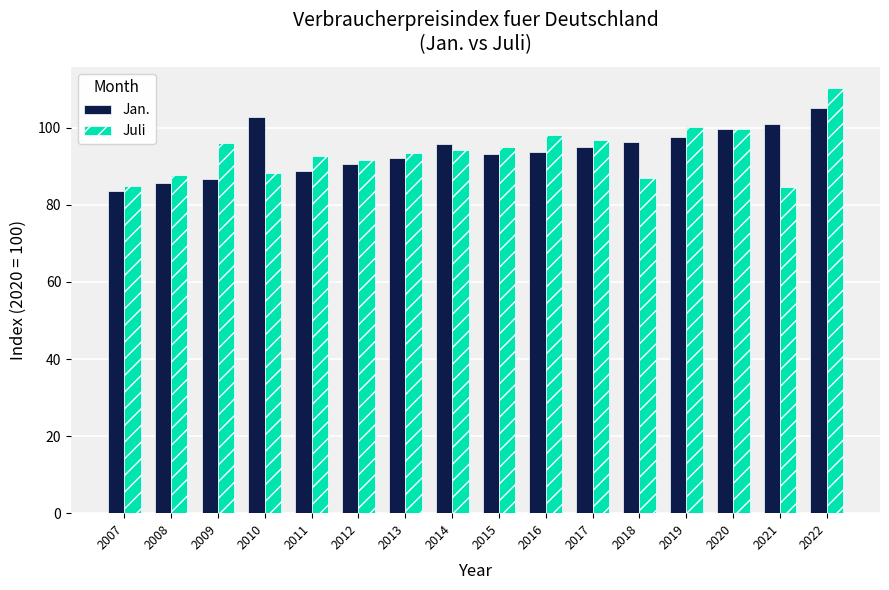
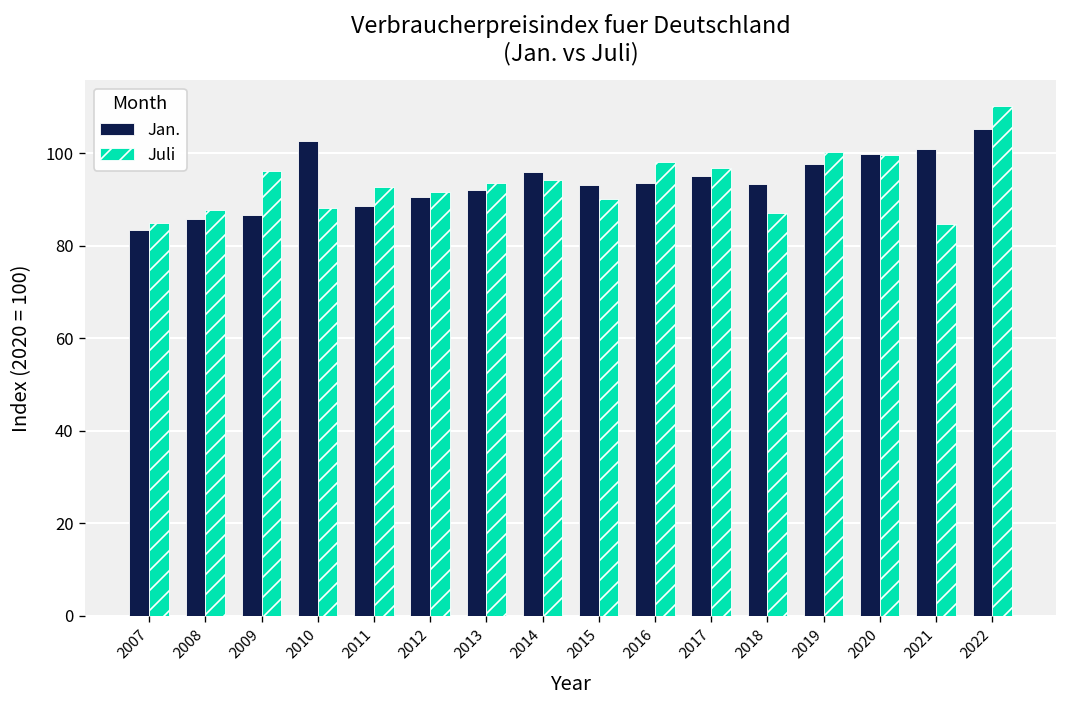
  {
    "Jan.": {
      "2007": 84,
      "2008": 86,
      "2009": 87,
      "2010": 103,
      "2011": 89,
      "2012": 91,
      "2013": 92,
      "2014": 96,
      "2015": 93,
      "2016": 94,
      "2017": 95,
-     "2018": 96,
+     "2018": 93,
      "2019": 98,
      "2020": 100,
      "2021": 101,
      "2022": 105
    },
    "Juli": {
      "2007": 85,
      "2008": 88,
      "2009": 96,
      "2010": 88,
      "2011": 93,
      "2012": 92,
      "2013": 94,
      "2014": 94,
-     "2015": 95,
+     "2015": 90,
      "2016": 98,
      "2017": 97,
      "2018": 87,
      "2019": 100,
      "2020": 100,
      "2021": 85,
      "2022": 110
    }
  }
